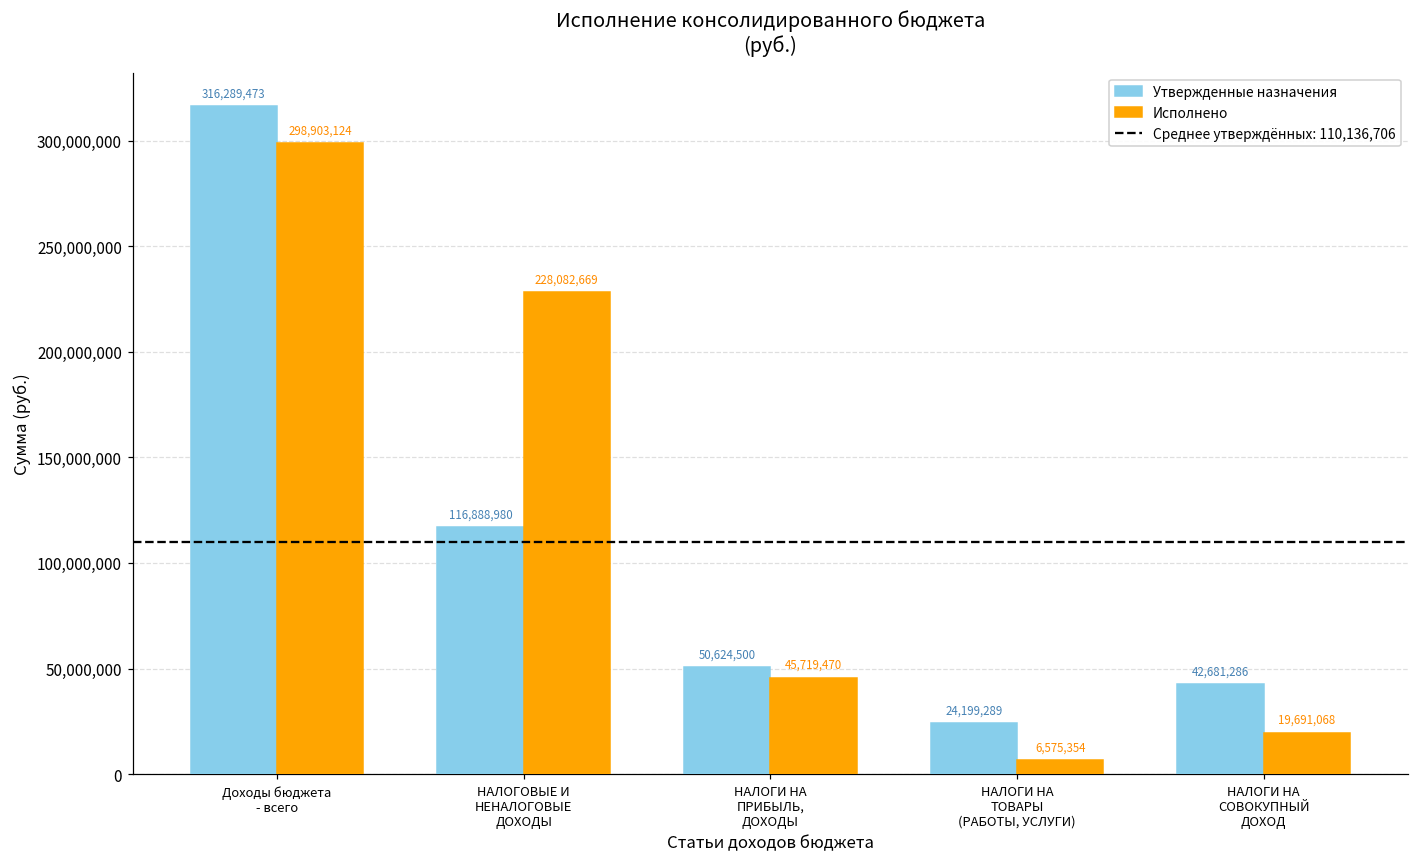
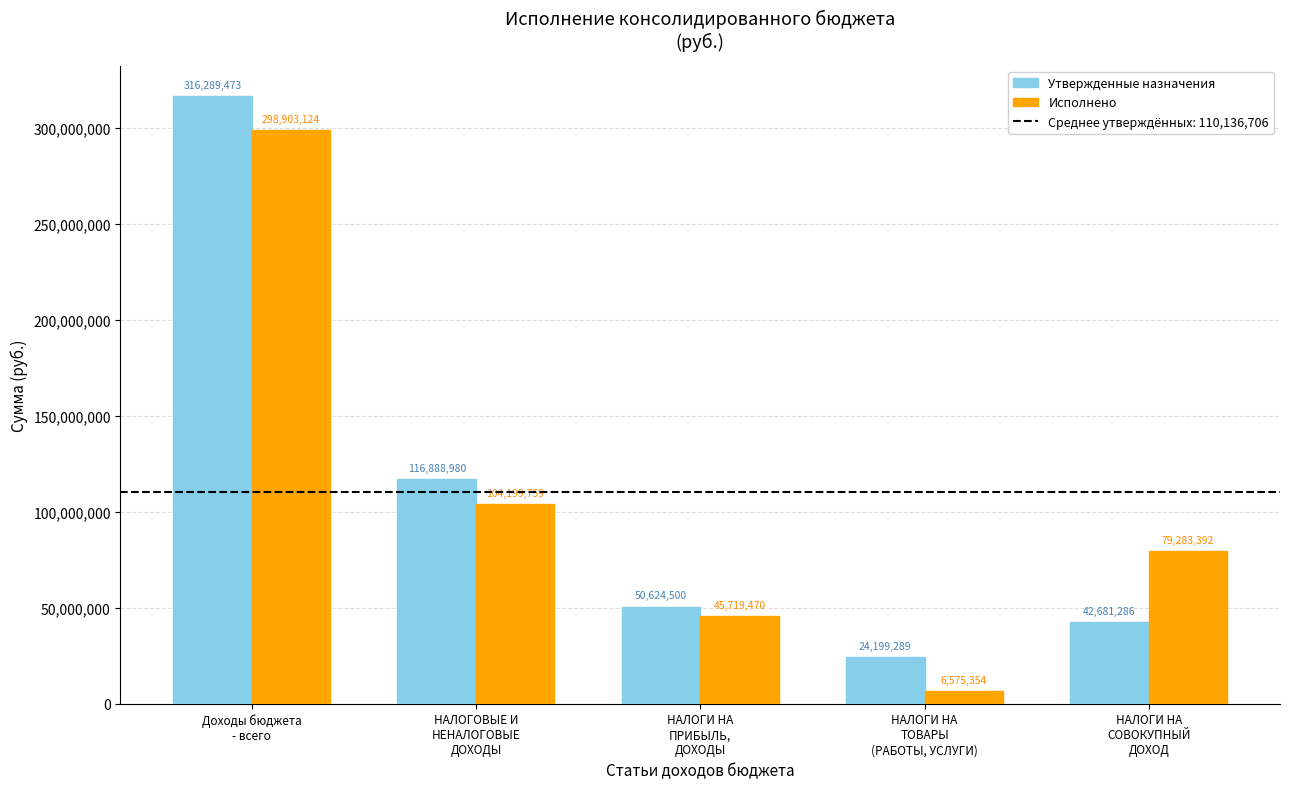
  {
    "Утвержденные назначения": {
      "Доходы бюджета - всего": "316,289,473",
      "НАЛОГОВЫЕ И НЕНАЛОГОВЫЕ ДОХОДЫ": "116,888,980",
      "НАЛОГИ НА ПРИБЫЛЬ, ДОХОДЫ": "50,624,500",
      "НАЛОГИ НА ТОВАРЫ (РАБОТЫ, УСЛУГИ)": "24,199,289",
      "НАЛОГИ НА СОВОКУПНЫЙ ДОХОД": "42,681,286"
    },
    "Исполнено": {
      "Доходы бюджета - всего": "298,903,124",
-     "НАЛОГОВЫЕ И НЕНАЛОГОВЫЕ ДОХОДЫ": "228,082,669",
+     "НАЛОГОВЫЕ И НЕНАЛОГОВЫЕ ДОХОДЫ": "104,199,759",
      "НАЛОГИ НА ПРИБЫЛЬ, ДОХОДЫ": "45,719,470",
      "НАЛОГИ НА ТОВАРЫ (РАБОТЫ, УСЛУГИ)": "6,575,354",
-     "НАЛОГИ НА СОВОКУПНЫЙ ДОХОД": "19,691,068"
+     "НАЛОГИ НА СОВОКУПНЫЙ ДОХОД": "79,283,392"
    }
  }
